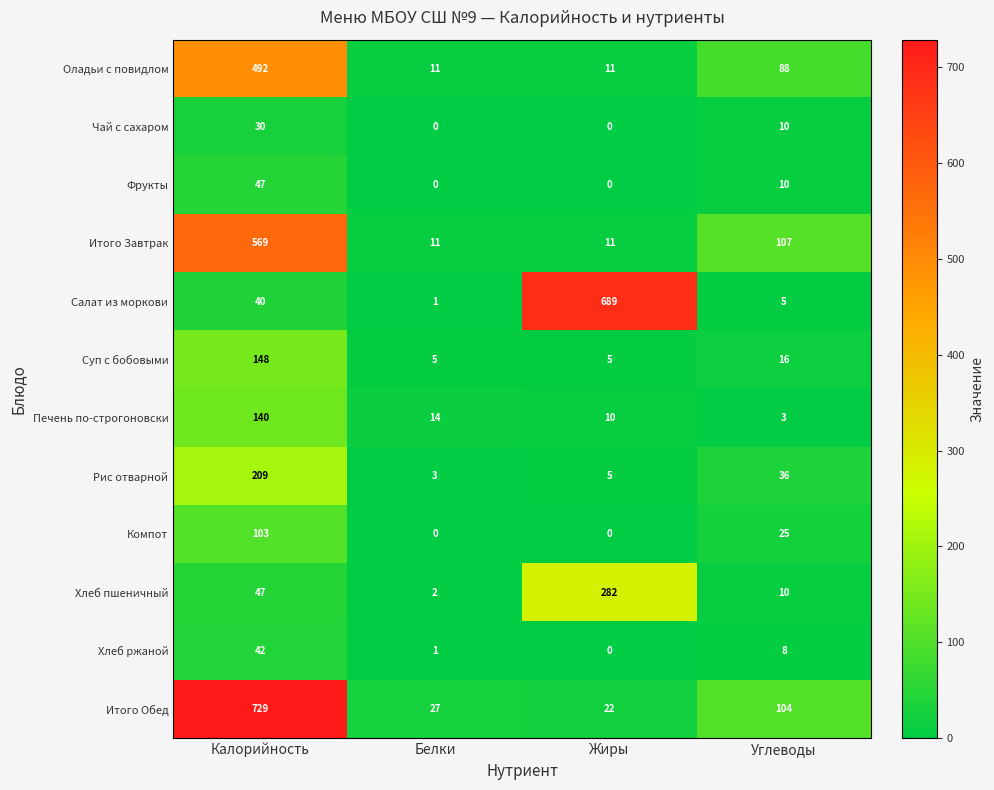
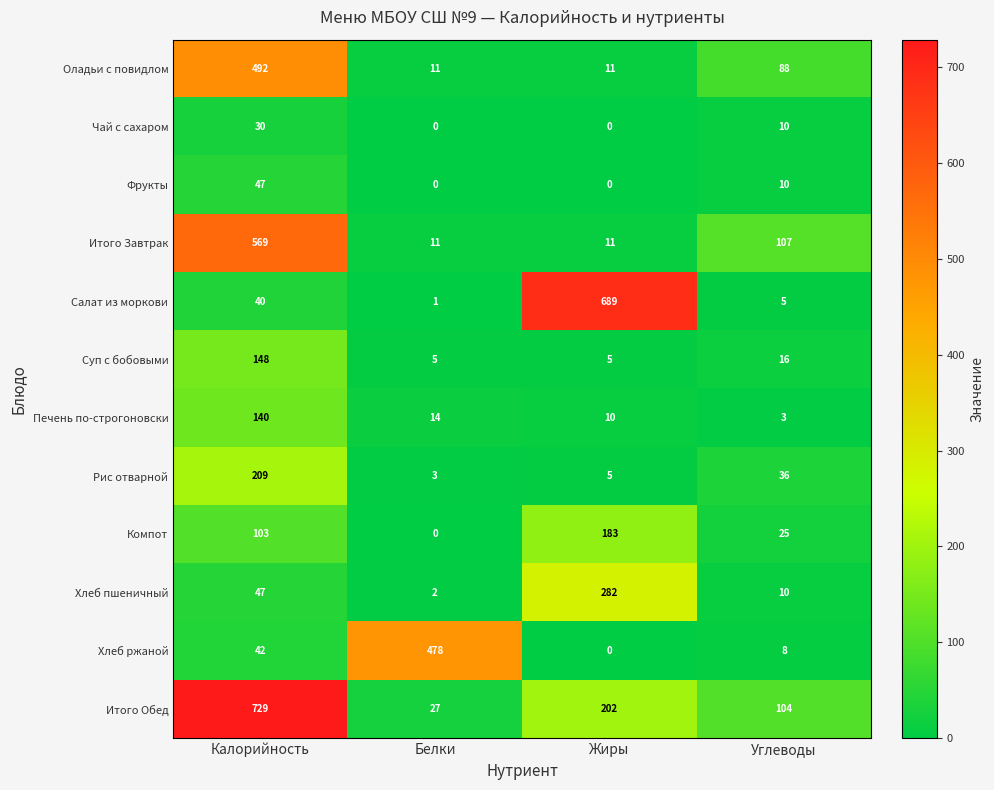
  {
    "Оладьи с повидлом": {
      "Калорийность": 492,
      "Белки": 11,
      "Жиры": 11,
      "Углеводы": 88
    },
    "Чай с сахаром": {
      "Калорийность": 30,
      "Белки": 0,
      "Жиры": 0,
      "Углеводы": 10
    },
    "Фрукты": {
      "Калорийность": 47,
      "Белки": 0,
      "Жиры": 0,
      "Углеводы": 10
    },
    "Итого Завтрак": {
      "Калорийность": 569,
      "Белки": 11,
      "Жиры": 11,
      "Углеводы": 107
    },
    "Салат из моркови": {
      "Калорийность": 40,
      "Белки": 1,
      "Жиры": 689,
      "Углеводы": 5
    },
    "Суп с бобовыми": {
      "Калорийность": 148,
      "Белки": 5,
      "Жиры": 5,
      "Углеводы": 16
    },
    "Печень по-строгоновски": {
      "Калорийность": 140,
      "Белки": 14,
      "Жиры": 10,
      "Углеводы": 3
    },
    "Рис отварной": {
      "Калорийность": 209,
      "Белки": 3,
      "Жиры": 5,
      "Углеводы": 36
    },
    "Компот": {
      "Калорийность": 103,
      "Белки": 0,
-     "Жиры": 0,
+     "Жиры": 183,
      "Углеводы": 25
    },
    "Хлеб пшеничный": {
      "Калорийность": 47,
      "Белки": 2,
      "Жиры": 282,
      "Углеводы": 10
    },
    "Хлеб ржаной": {
      "Калорийность": 42,
-     "Белки": 1,
+     "Белки": 478,
      "Жиры": 0,
      "Углеводы": 8
    },
    "Итого Обед": {
      "Калорийность": 729,
      "Белки": 27,
-     "Жиры": 22,
+     "Жиры": 202,
      "Углеводы": 104
    }
  }
